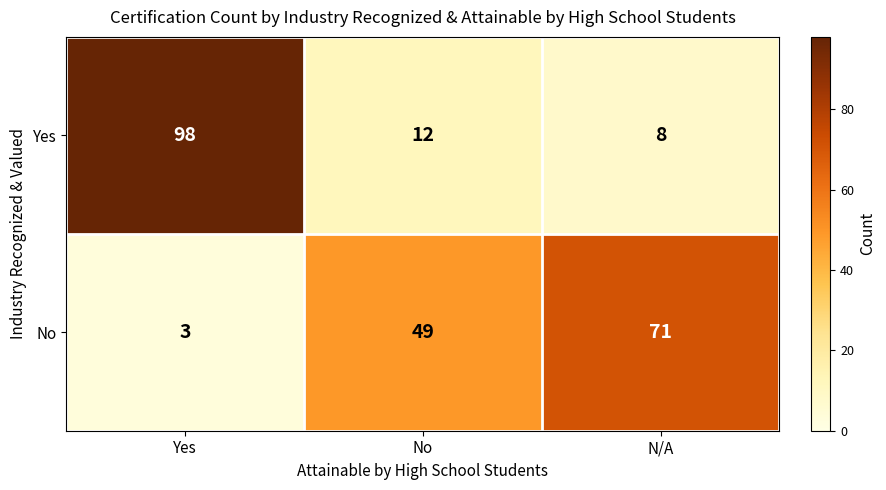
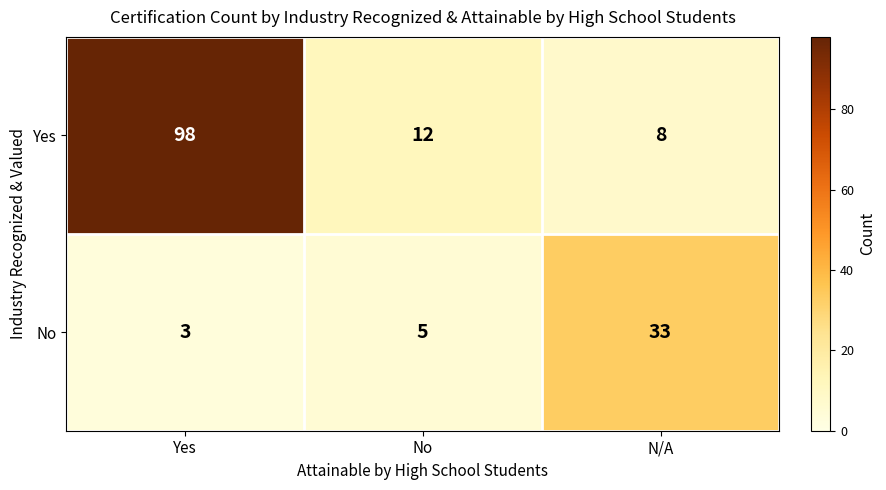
  {
    "Yes": {
      "Yes": 98,
      "No": 12,
      "N/A": 8
    },
    "No": {
      "Yes": 3,
-     "No": 49,
-     "N/A": 71
+     "No": 5,
+     "N/A": 33
    }
  }
